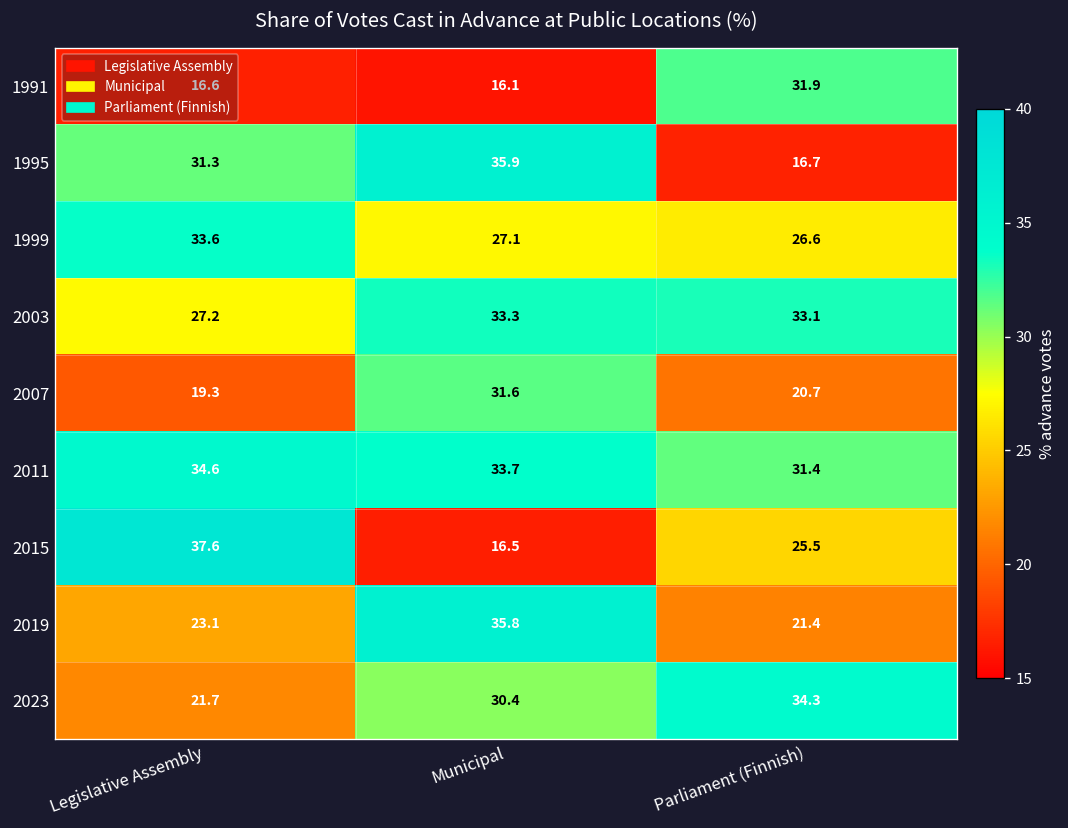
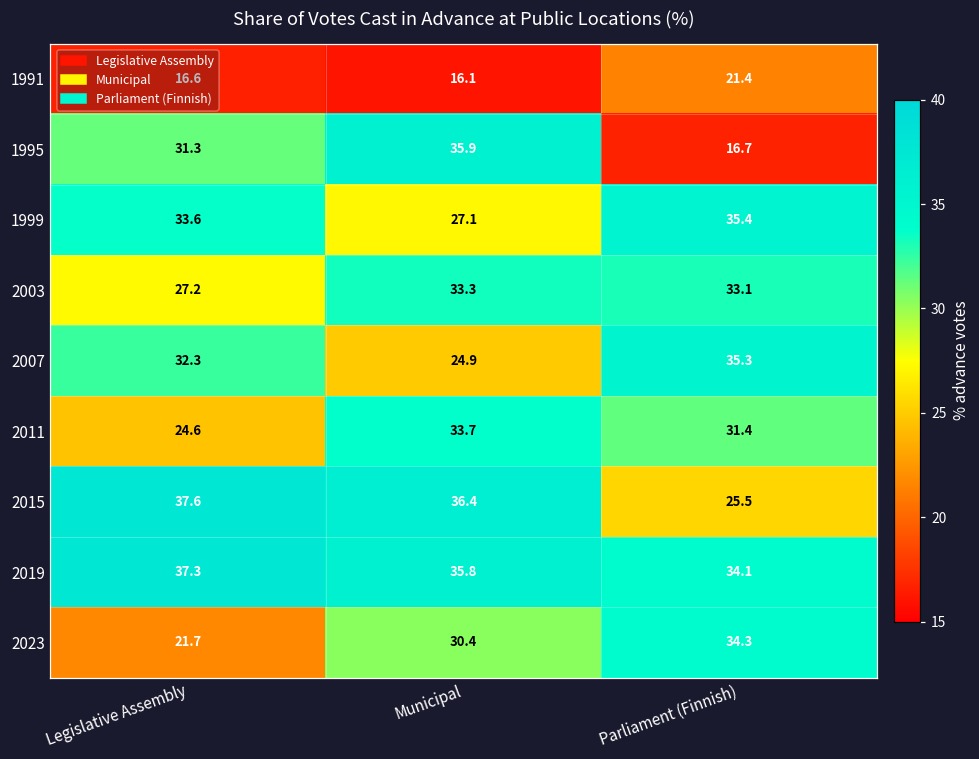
  {
    "1991": {
      "Municipal": 16.1,
-     "Parliament (Finnish)": 31.9
+     "Parliament (Finnish)": 21.4
    },
    "1995": {
      "Legislative Assembly": 31.3,
      "Municipal": 35.9,
      "Parliament (Finnish)": 16.7
    },
    "1999": {
      "Legislative Assembly": 33.6,
      "Municipal": 27.1,
-     "Parliament (Finnish)": 26.6
+     "Parliament (Finnish)": 35.4
    },
    "2003": {
      "Legislative Assembly": 27.2,
      "Municipal": 33.3,
      "Parliament (Finnish)": 33.1
    },
    "2007": {
-     "Legislative Assembly": 19.3,
-     "Municipal": 31.6,
-     "Parliament (Finnish)": 20.7
+     "Legislative Assembly": 32.3,
+     "Municipal": 24.9,
+     "Parliament (Finnish)": 35.3
    },
    "2011": {
-     "Legislative Assembly": 34.6,
+     "Legislative Assembly": 24.6,
      "Municipal": 33.7,
      "Parliament (Finnish)": 31.4
    },
    "2015": {
      "Legislative Assembly": 37.6,
-     "Municipal": 16.5,
+     "Municipal": 36.4,
      "Parliament (Finnish)": 25.5
    },
    "2019": {
-     "Legislative Assembly": 23.1,
+     "Legislative Assembly": 37.3,
      "Municipal": 35.8,
-     "Parliament (Finnish)": 21.4
+     "Parliament (Finnish)": 34.1
    },
    "2023": {
      "Legislative Assembly": 21.7,
      "Municipal": 30.4,
      "Parliament (Finnish)": 34.3
    }
  }
